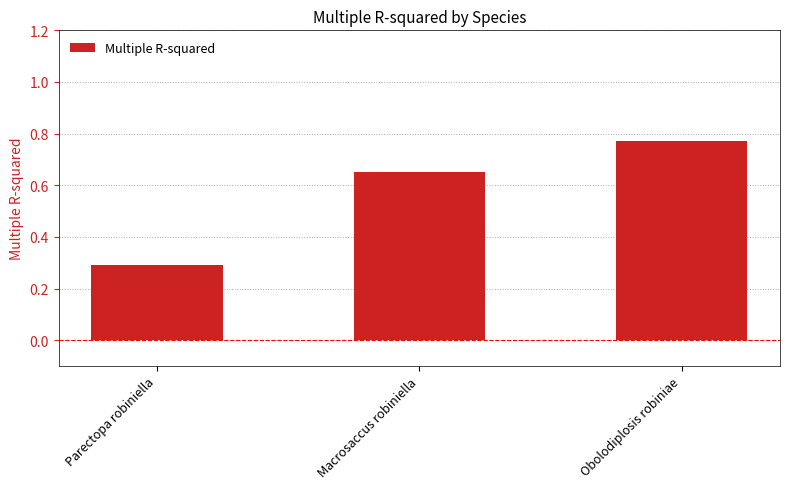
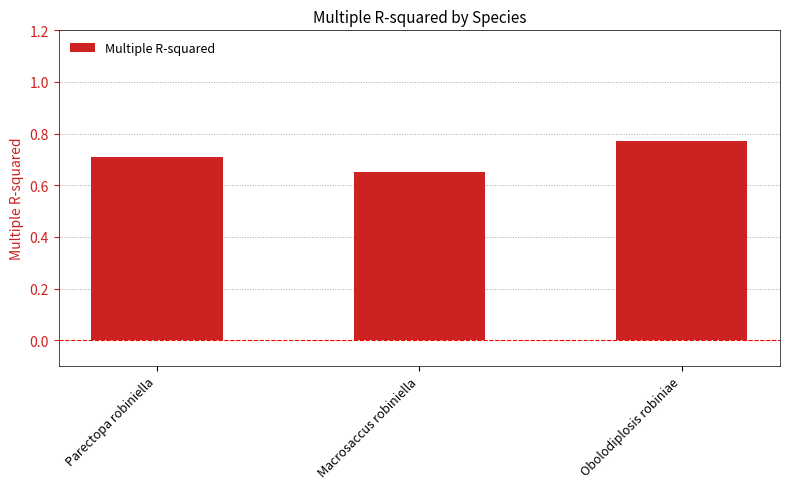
  {
-   "Parectopa robiniella": 0.29,
+   "Parectopa robiniella": 0.71,
    "Macrosaccus robiniella": 0.65,
    "Obolodiplosis robiniae": 0.77
  }
